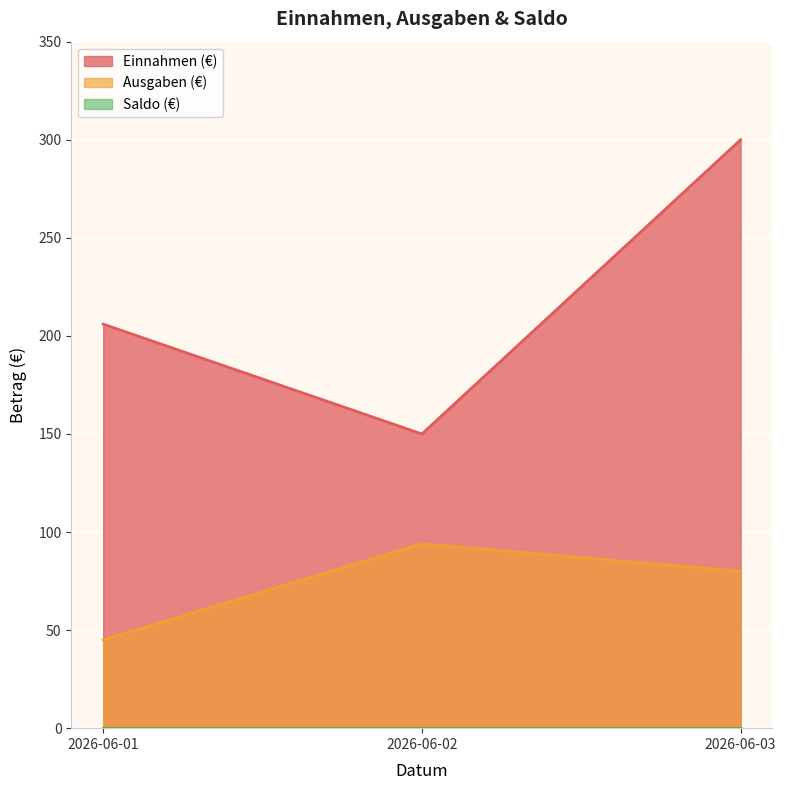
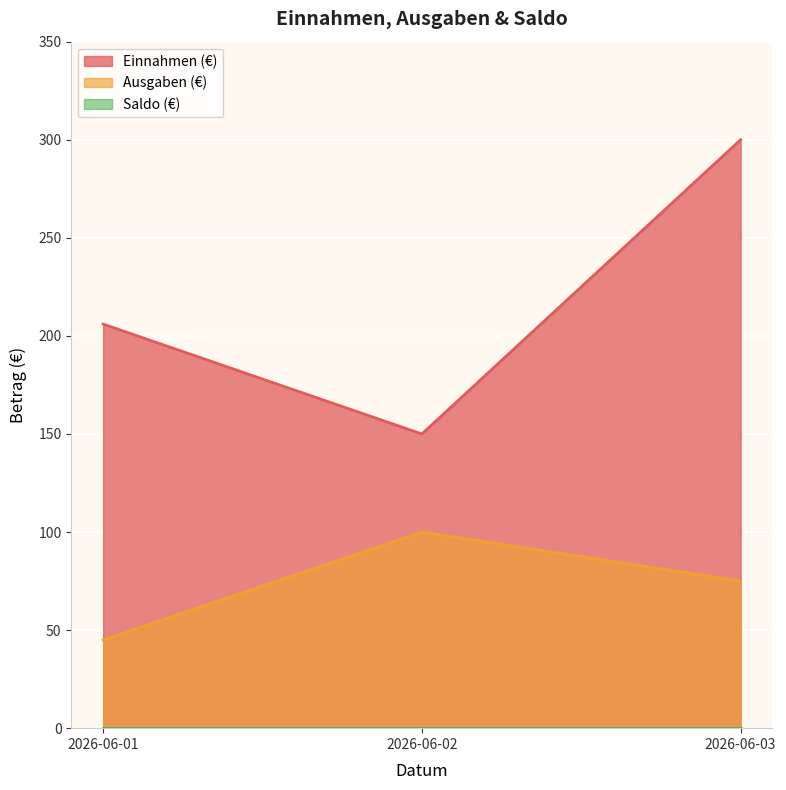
  {
    "Einnahmen (€)": {
      "2026-06-01": 206,
      "2026-06-02": 150,
      "2026-06-03": 300
    },
    "Ausgaben (€)": {
      "2026-06-01": 45,
-     "2026-06-02": 94,
-     "2026-06-03": 80
+     "2026-06-02": 100,
+     "2026-06-03": 75
    },
    "Saldo (€)": {
      "2026-06-01": 0,
      "2026-06-02": 0,
      "2026-06-03": 0
    }
  }
